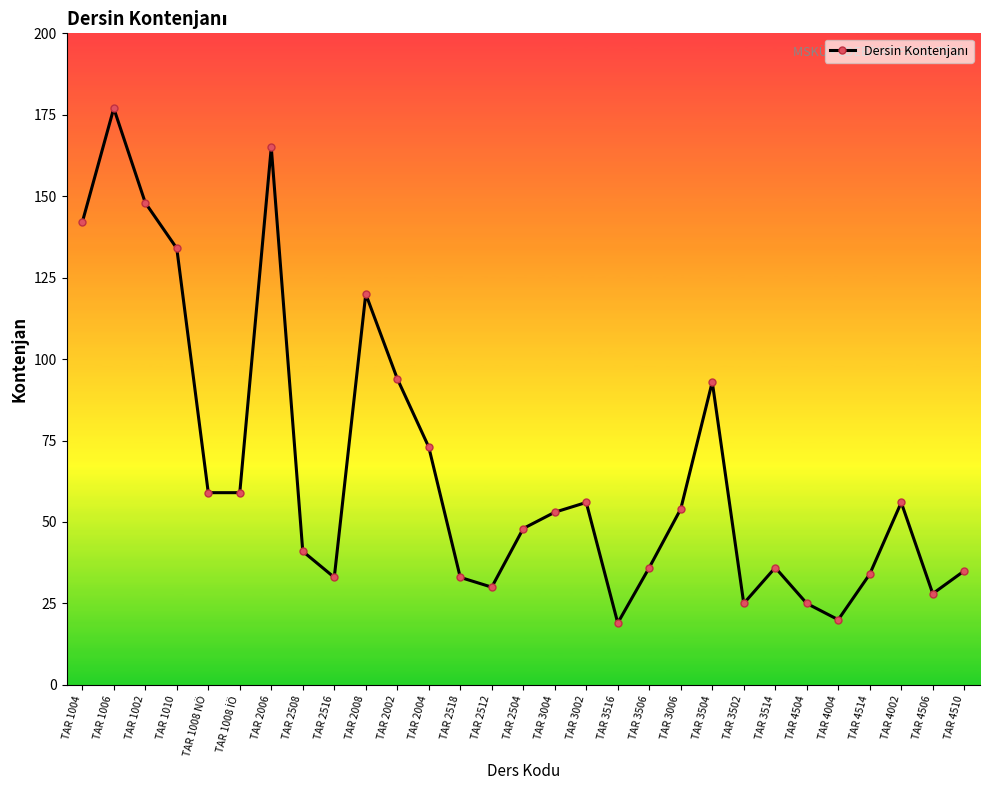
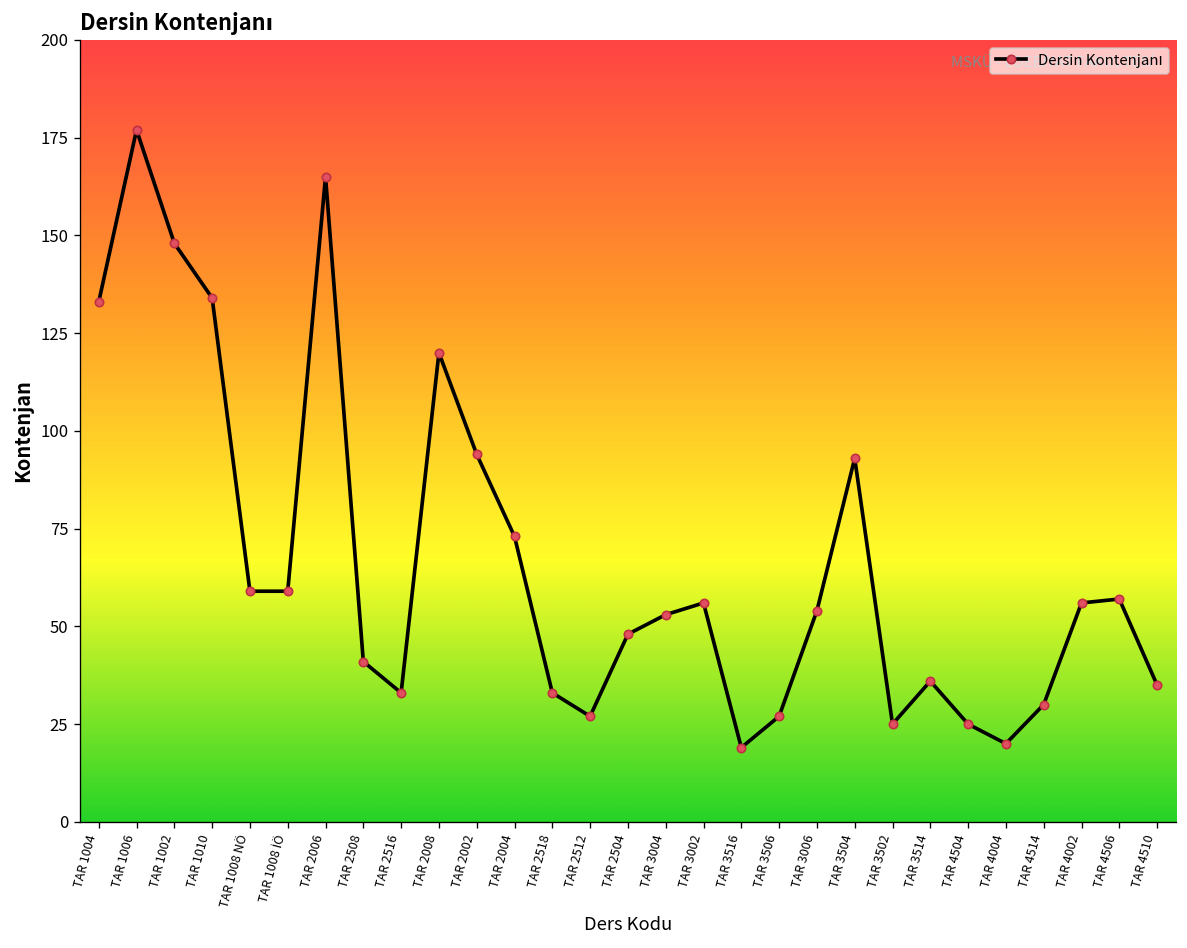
  {
-   "TAR 1004": 142,
+   "TAR 1004": 133,
    "TAR 1006": 177,
    "TAR 1002": 148,
    "TAR 1010": 134,
    "TAR 1008 NÖ": 59,
    "TAR 1008 İÖ": 59,
    "TAR 2006": 165,
    "TAR 2508": 41,
    "TAR 2516": 33,
    "TAR 2008": 120,
    "TAR 2002": 94,
    "TAR 2004": 73,
    "TAR 2518": 33,
-   "TAR 2512": 30,
+   "TAR 2512": 27,
    "TAR 2504": 48,
    "TAR 3004": 53,
    "TAR 3002": 56,
    "TAR 3516": 19,
-   "TAR 3506": 36,
+   "TAR 3506": 27,
    "TAR 3006": 54,
    "TAR 3504": 93,
    "TAR 3502": 25,
    "TAR 3514": 36,
    "TAR 4504": 25,
    "TAR 4004": 20,
-   "TAR 4514": 34,
+   "TAR 4514": 30,
    "TAR 4002": 56,
-   "TAR 4506": 28,
+   "TAR 4506": 57,
    "TAR 4510": 35
  }
